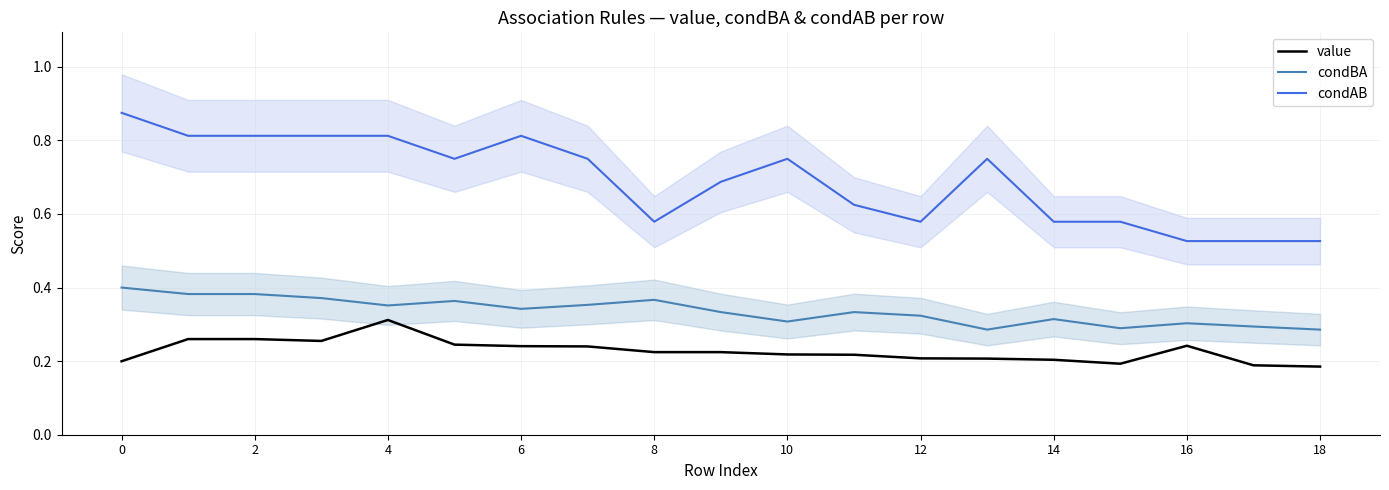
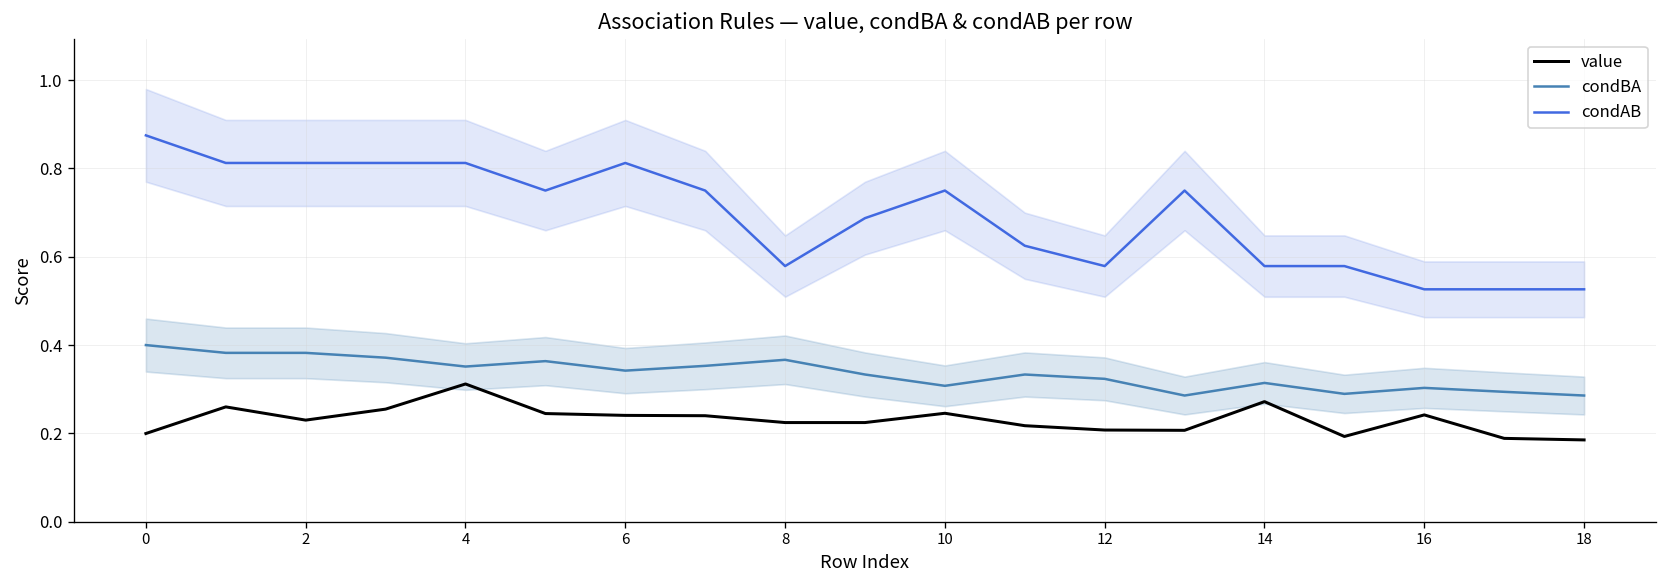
  {
    "value": {
      "0": 0.20,
-     "2": 0.26,
+     "2": 0.23,
      "4": 0.31,
      "6": 0.24,
      "8": 0.22,
-     "10": 0.22,
+     "10": 0.25,
      "12": 0.21,
-     "14": 0.20,
+     "14": 0.27,
      "16": 0.24,
      "18": 0.19
    }
  }
